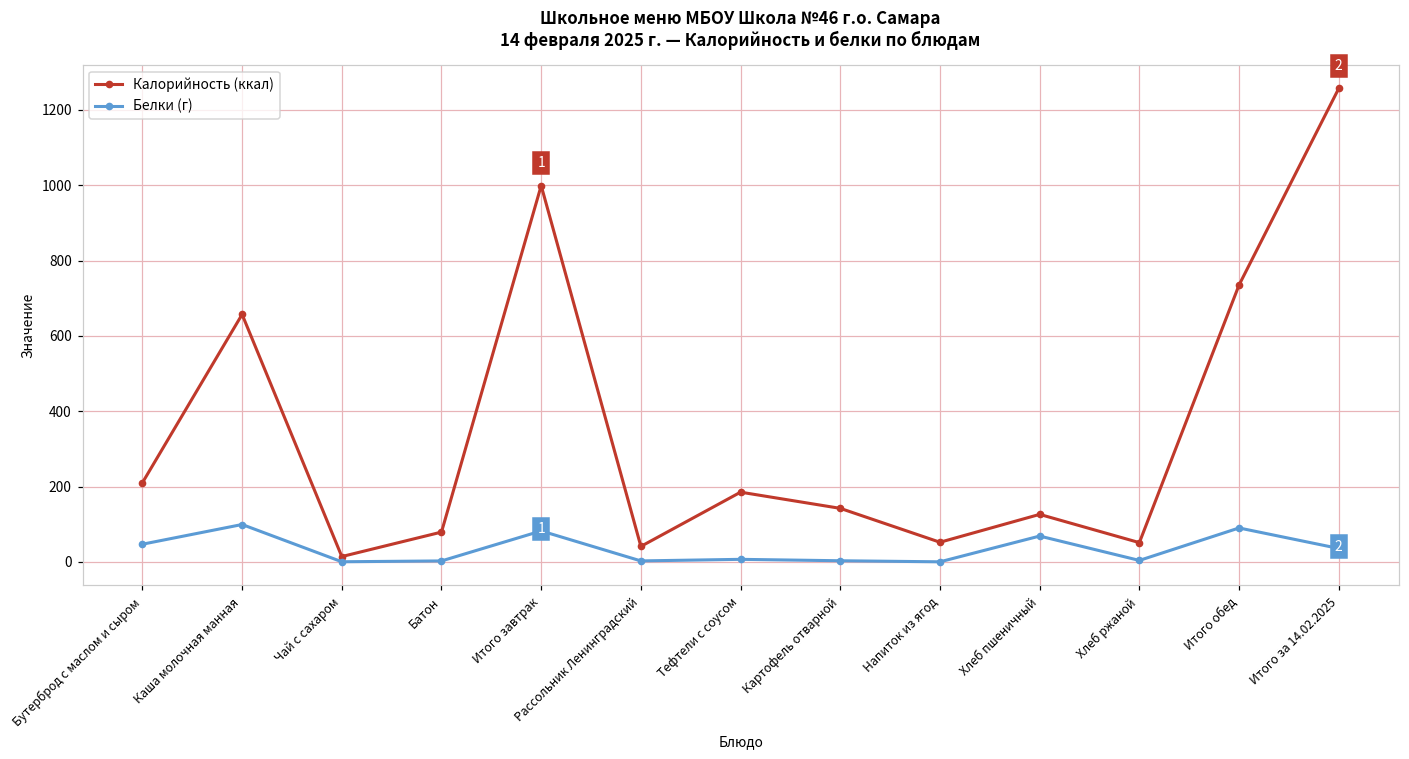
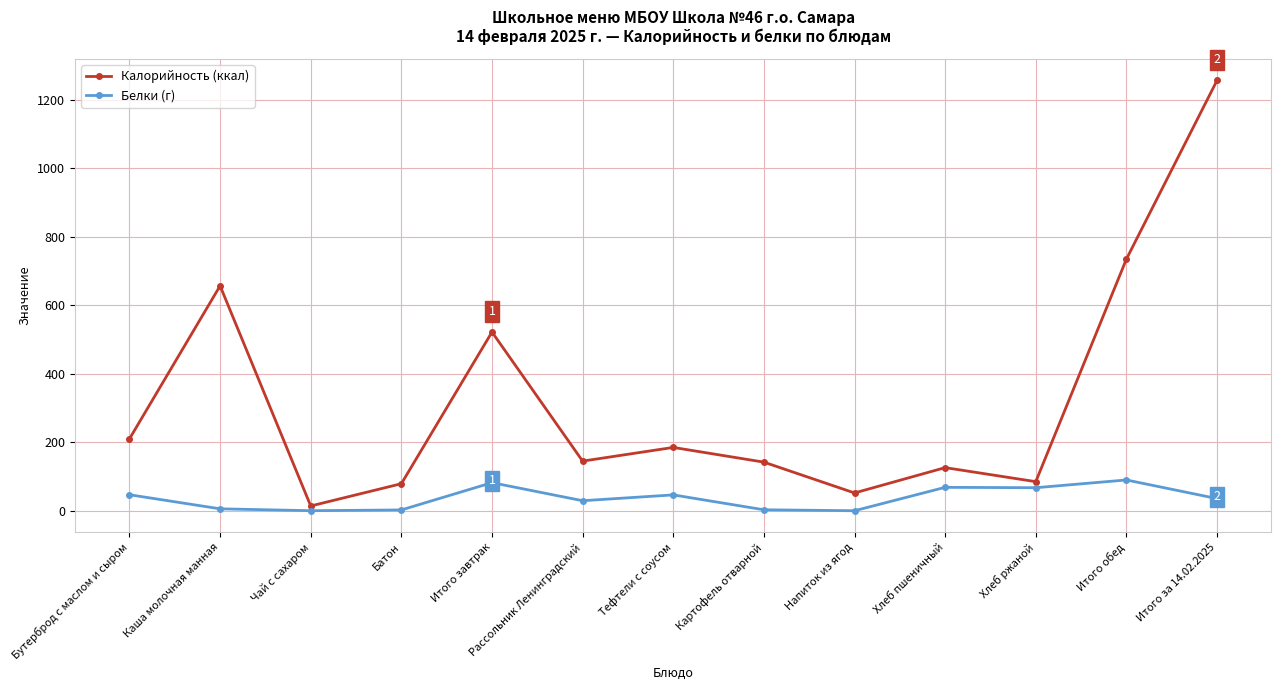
  {
    "Калорийность (ккал)": {
      "Бутерброд с маслом и сыром": 210,
      "Каша молочная манная": 660,
      "Чай с сахаром": 10,
      "Батон": 80,
-     "Итого завтрак": 1000,
-     "Рассольник Ленинградский": 40,
+     "Итого завтрак": 520,
+     "Рассольник Ленинградский": 150,
      "Тефтели с соусом": 190,
      "Картофель отварной": 140,
      "Напиток из ягод": 50,
      "Хлеб пшеничный": 130,
-     "Хлеб ржаной": 50,
+     "Хлеб ржаной": 90,
      "Итого обед": 740
    },
    "Белки (г)": {
      "Бутерброд с маслом и сыром": 50,
-     "Каша молочная манная": 100,
+     "Каша молочная манная": 10,
      "Чай с сахаром": 0,
      "Батон": 0,
-     "Рассольник Ленинградский": 0,
-     "Тефтели с соусом": 10,
+     "Рассольник Ленинградский": 30,
+     "Тефтели с соусом": 50,
      "Картофель отварной": 0,
      "Напиток из ягод": 0,
      "Хлеб пшеничный": 70,
-     "Хлеб ржаной": 0,
+     "Хлеб ржаной": 70,
      "Итого обед": 90
    }
  }
